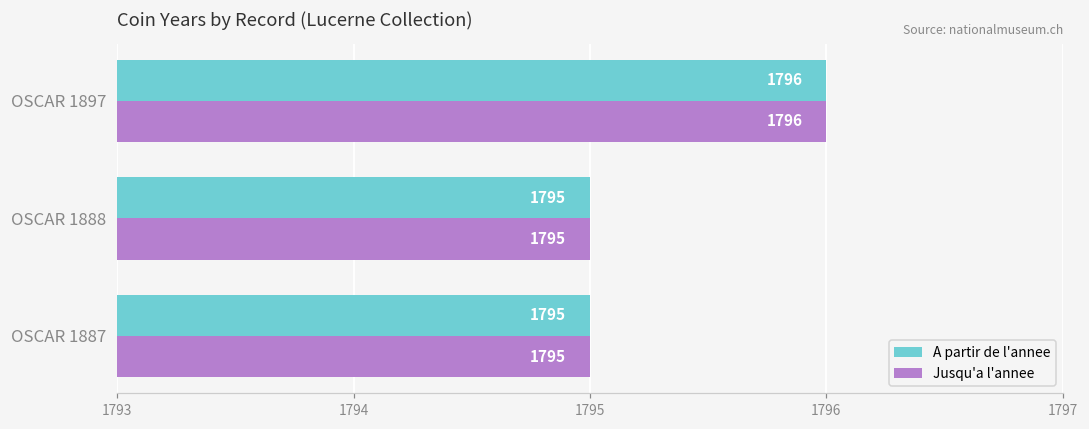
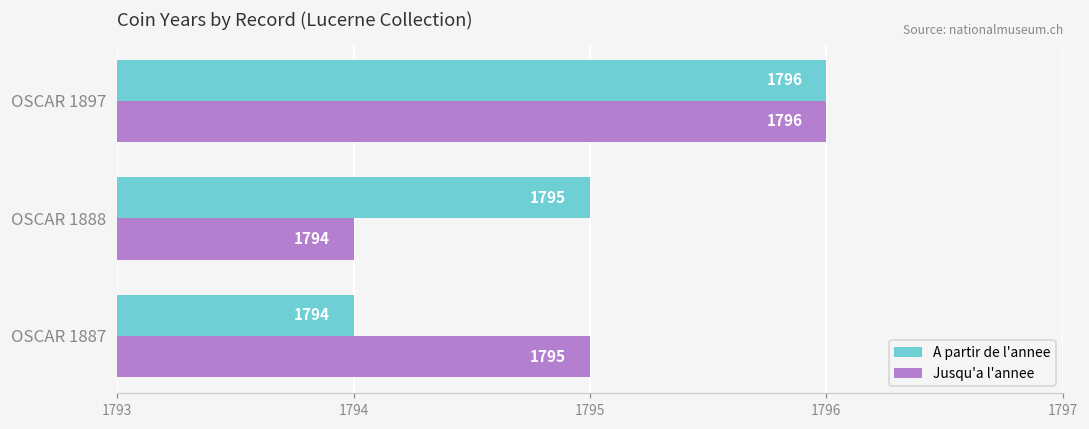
  {
    "A partir de l'annee": {
      "OSCAR 1897": 1796,
      "OSCAR 1888": 1795,
-     "OSCAR 1887": 1795
+     "OSCAR 1887": 1794
    },
    "Jusqu'a l'annee": {
      "OSCAR 1897": 1796,
-     "OSCAR 1888": 1795,
+     "OSCAR 1888": 1794,
      "OSCAR 1887": 1795
    }
  }
